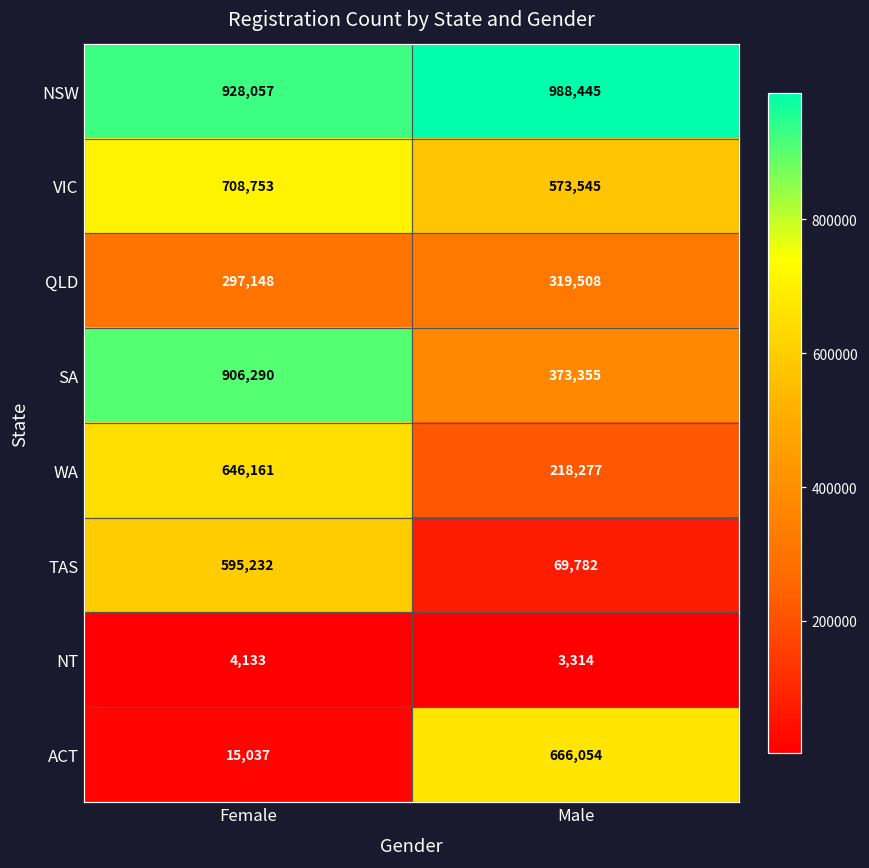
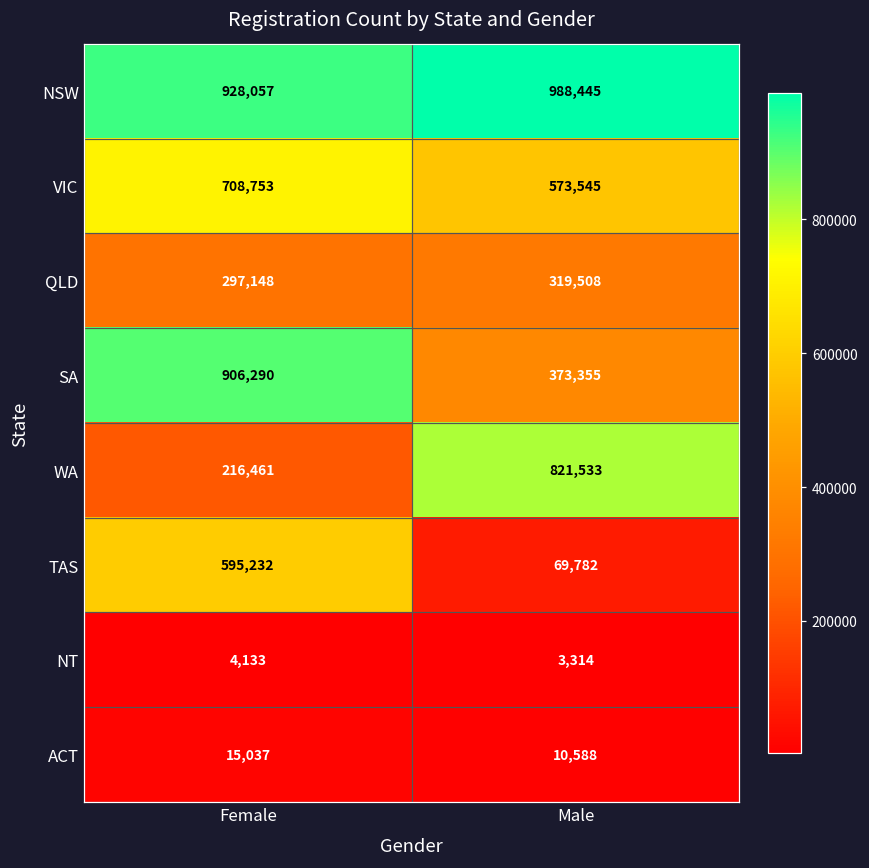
  {
    "NSW": {
      "Female": "928,057",
      "Male": "988,445"
    },
    "VIC": {
      "Female": "708,753",
      "Male": "573,545"
    },
    "QLD": {
      "Female": "297,148",
      "Male": "319,508"
    },
    "SA": {
      "Female": "906,290",
      "Male": "373,355"
    },
    "WA": {
-     "Female": "646,161",
-     "Male": "218,277"
+     "Female": "216,461",
+     "Male": "821,533"
    },
    "TAS": {
      "Female": "595,232",
      "Male": "69,782"
    },
    "NT": {
      "Female": "4,133",
      "Male": "3,314"
    },
    "ACT": {
      "Female": "15,037",
-     "Male": "666,054"
+     "Male": "10,588"
    }
  }
